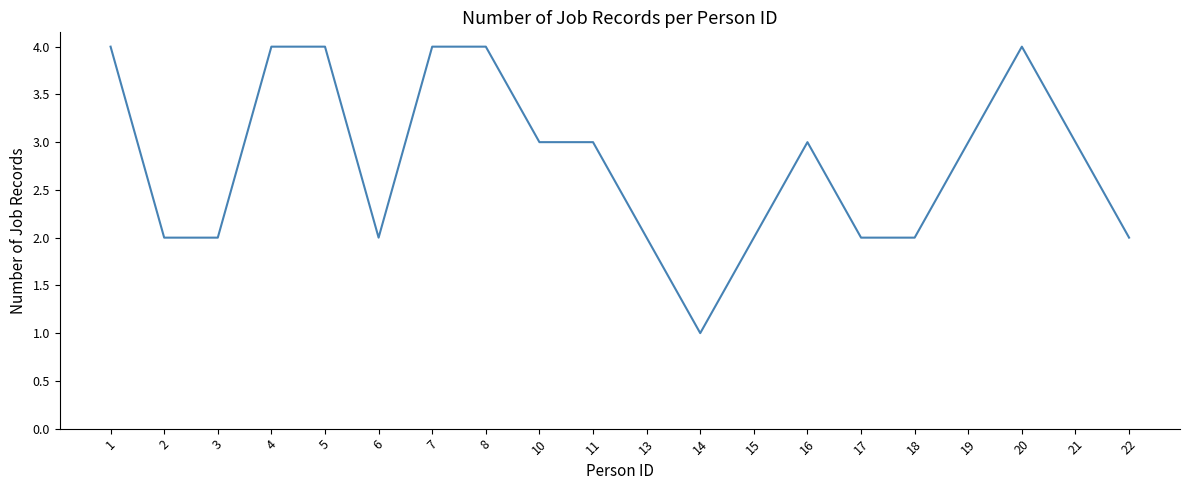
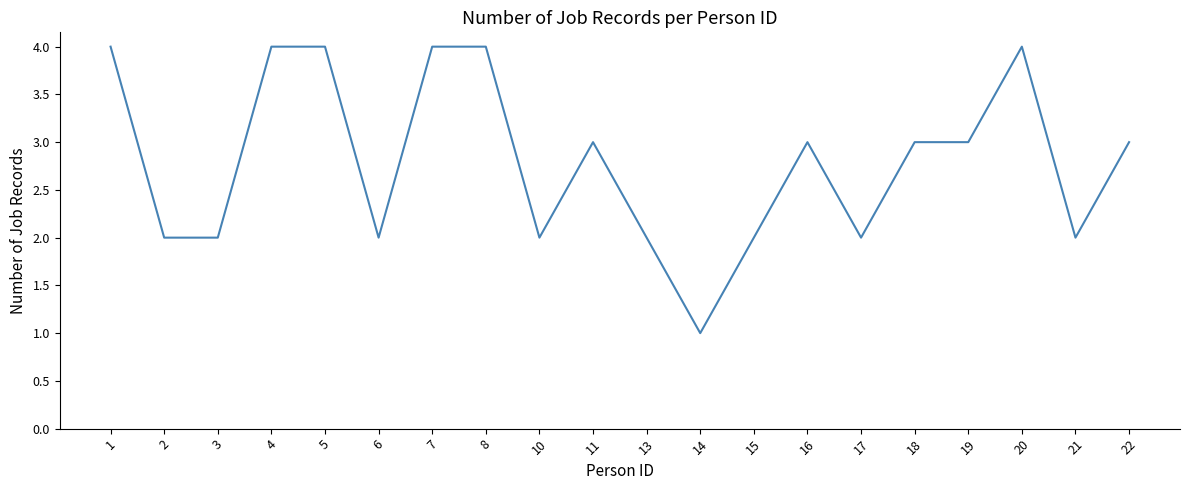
  {
    "1": 4,
    "2": 2,
    "3": 2,
    "4": 4,
    "5": 4,
    "6": 2,
    "7": 4,
    "8": 4,
-   "10": 3,
+   "10": 2,
    "11": 3,
    "13": 2,
    "14": 1,
    "15": 2,
    "16": 3,
    "17": 2,
-   "18": 2,
+   "18": 3,
    "19": 3,
    "20": 4,
-   "21": 3,
-   "22": 2
+   "21": 2,
+   "22": 3
  }
